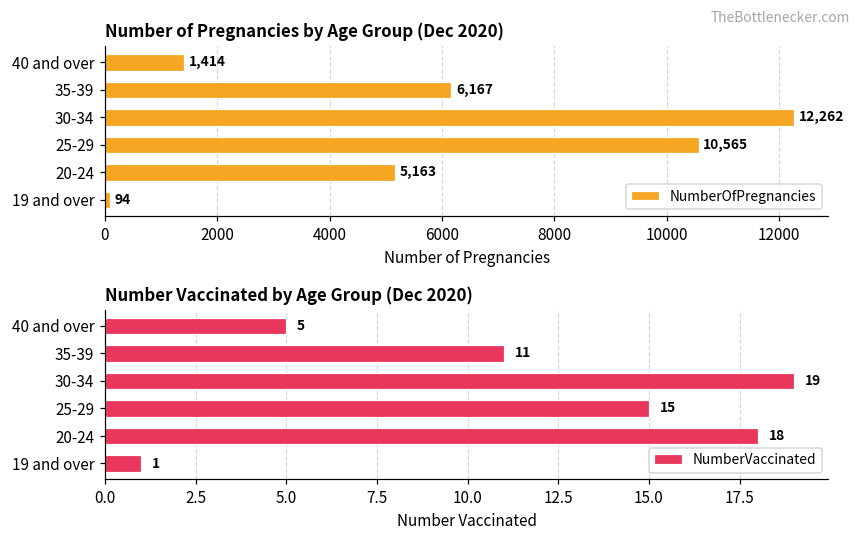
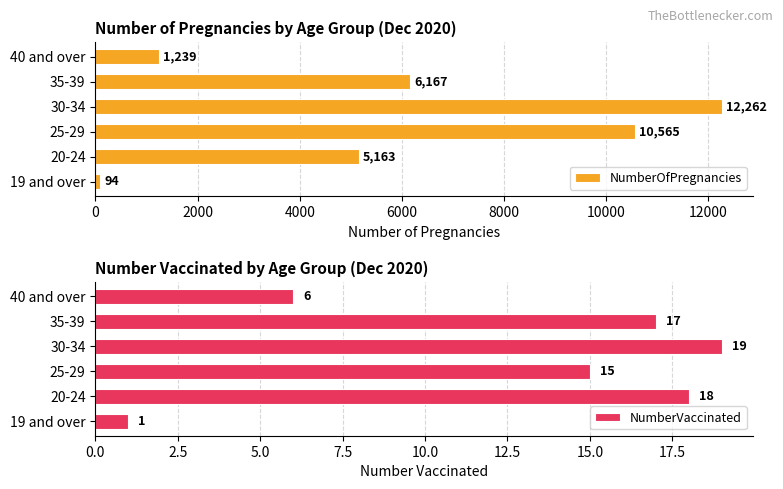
  {
    "Number of Pregnancies by Age Group (Dec 2020)": {
-     "40 and over": "1,414",
+     "40 and over": "1,239",
      "35-39": "6,167",
      "30-34": "12,262",
      "25-29": "10,565",
      "20-24": "5,163",
      "19 and over": "94"
    },
    "Number Vaccinated by Age Group (Dec 2020)": {
-     "40 and over": "5",
-     "35-39": "11",
+     "40 and over": "6",
+     "35-39": "17",
      "30-34": "19",
      "25-29": "15",
      "20-24": "18",
      "19 and over": "1"
    }
  }
